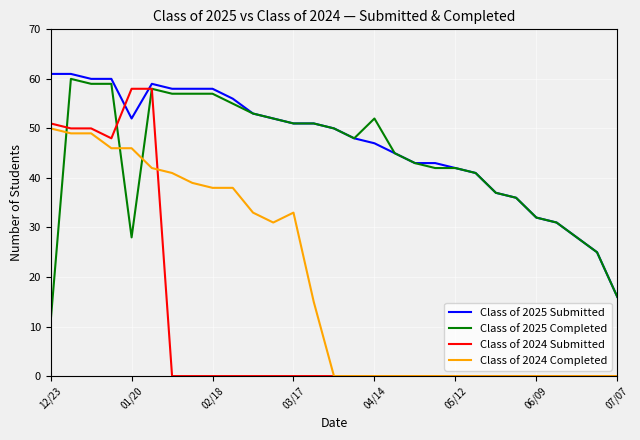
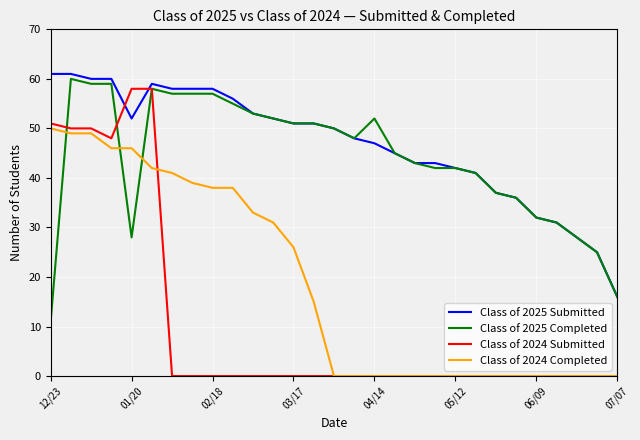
  {
    "Class of 2025 Submitted": {
      "12/23": 61,
      "01/20": 52,
      "02/18": 58,
      "04/14": 47
    },
    "Class of 2025 Completed": {
      "12/23": 11,
      "01/20": 28,
      "02/18": 57,
      "04/14": 52
    },
    "Class of 2024 Submitted": {
      "12/23": 51,
      "01/20": 58,
      "02/18": 0,
      "03/17": 0
    },
    "Class of 2024 Completed": {
      "12/23": 50,
      "01/20": 46,
      "02/18": 38,
-     "03/17": 33
+     "03/17": 26
    }
  }
